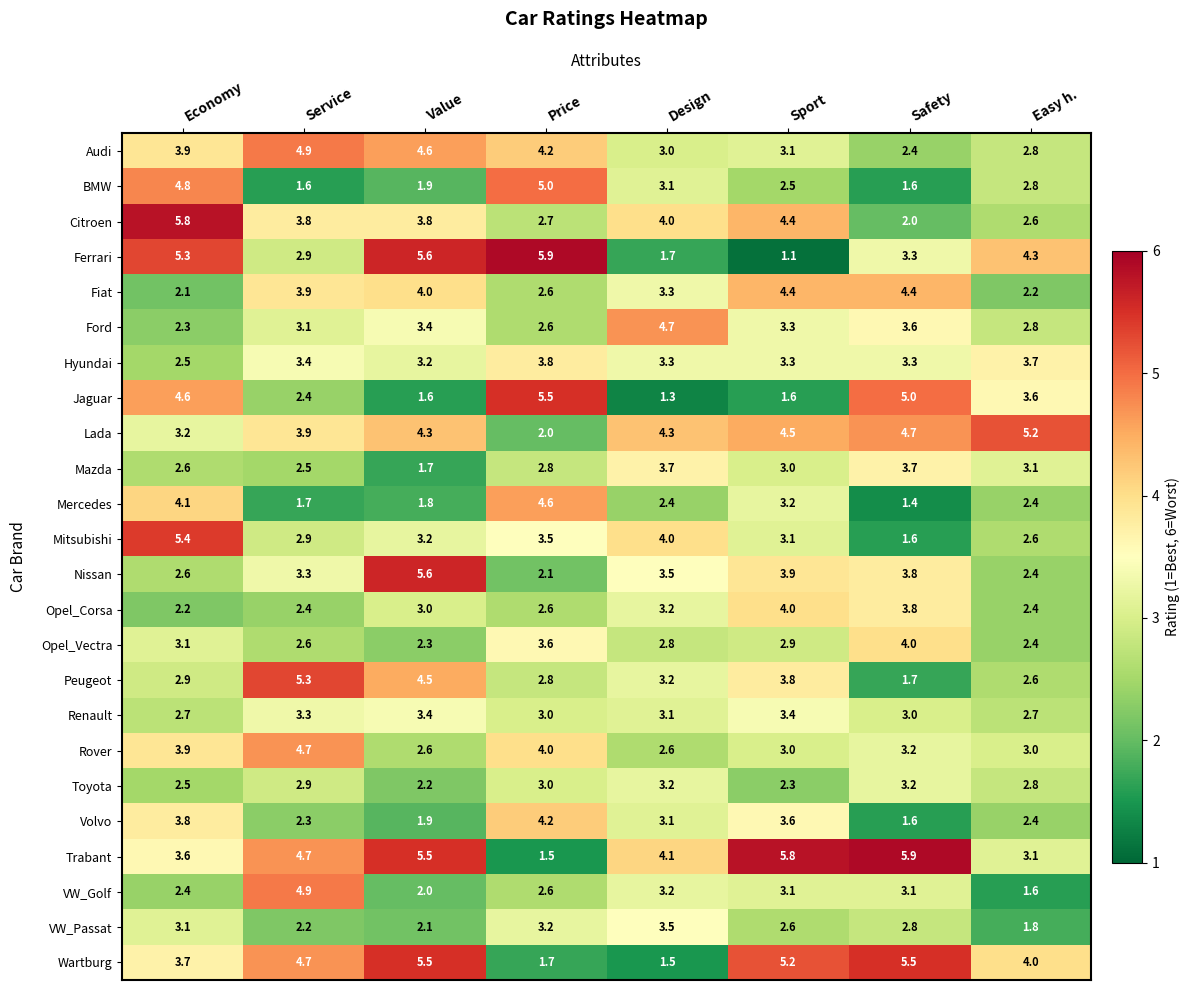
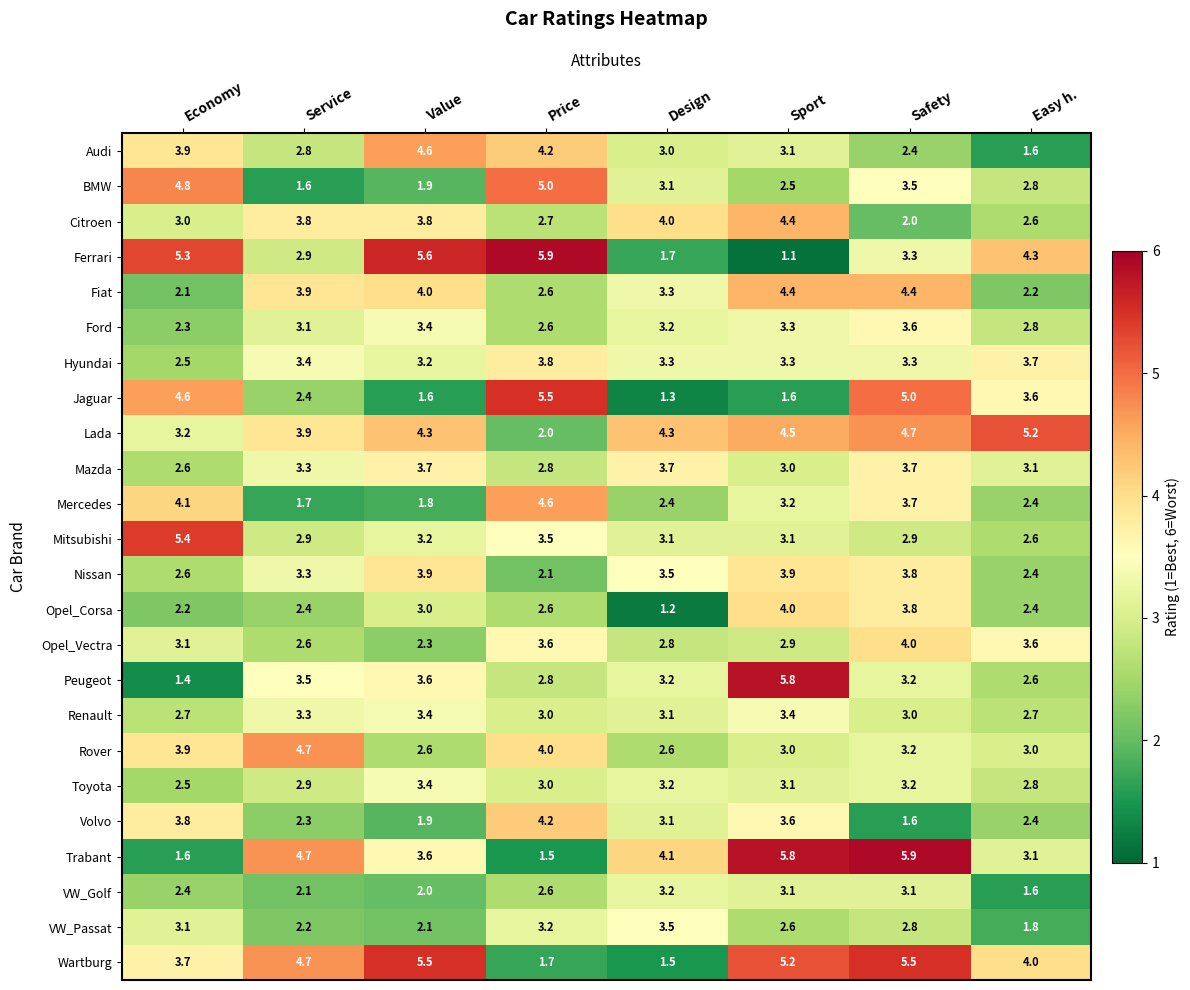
  {
    "Audi": {
      "Economy": 3.9,
-     "Service": 4.9,
+     "Service": 2.8,
      "Value": 4.6,
      "Price": 4.2,
      "Design": 3.0,
      "Sport": 3.1,
      "Safety": 2.4,
-     "Easy h.": 2.8
+     "Easy h.": 1.6
    },
    "BMW": {
      "Economy": 4.8,
      "Service": 1.6,
      "Value": 1.9,
      "Price": 5.0,
      "Design": 3.1,
      "Sport": 2.5,
-     "Safety": 1.6,
+     "Safety": 3.5,
      "Easy h.": 2.8
    },
    "Citroen": {
-     "Economy": 5.8,
+     "Economy": 3.0,
      "Service": 3.8,
      "Value": 3.8,
      "Price": 2.7,
      "Design": 4.0,
      "Sport": 4.4,
      "Safety": 2.0,
      "Easy h.": 2.6
    },
    "Ferrari": {
      "Economy": 5.3,
      "Service": 2.9,
      "Value": 5.6,
      "Price": 5.9,
      "Design": 1.7,
      "Sport": 1.1,
      "Safety": 3.3,
      "Easy h.": 4.3
    },
    "Fiat": {
      "Economy": 2.1,
      "Service": 3.9,
      "Value": 4.0,
      "Price": 2.6,
      "Design": 3.3,
      "Sport": 4.4,
      "Safety": 4.4,
      "Easy h.": 2.2
    },
    "Ford": {
      "Economy": 2.3,
      "Service": 3.1,
      "Value": 3.4,
      "Price": 2.6,
-     "Design": 4.7,
+     "Design": 3.2,
      "Sport": 3.3,
      "Safety": 3.6,
      "Easy h.": 2.8
    },
    "Hyundai": {
      "Economy": 2.5,
      "Service": 3.4,
      "Value": 3.2,
      "Price": 3.8,
      "Design": 3.3,
      "Sport": 3.3,
      "Safety": 3.3,
      "Easy h.": 3.7
    },
    "Jaguar": {
      "Economy": 4.6,
      "Service": 2.4,
      "Value": 1.6,
      "Price": 5.5,
      "Design": 1.3,
      "Sport": 1.6,
      "Safety": 5.0,
      "Easy h.": 3.6
    },
    "Lada": {
      "Economy": 3.2,
      "Service": 3.9,
      "Value": 4.3,
      "Price": 2.0,
      "Design": 4.3,
      "Sport": 4.5,
      "Safety": 4.7,
      "Easy h.": 5.2
    },
    "Mazda": {
      "Economy": 2.6,
-     "Service": 2.5,
-     "Value": 1.7,
+     "Service": 3.3,
+     "Value": 3.7,
      "Price": 2.8,
      "Design": 3.7,
      "Sport": 3.0,
      "Safety": 3.7,
      "Easy h.": 3.1
    },
    "Mercedes": {
      "Economy": 4.1,
      "Service": 1.7,
      "Value": 1.8,
      "Price": 4.6,
      "Design": 2.4,
      "Sport": 3.2,
-     "Safety": 1.4,
+     "Safety": 3.7,
      "Easy h.": 2.4
    },
    "Mitsubishi": {
      "Economy": 5.4,
      "Service": 2.9,
      "Value": 3.2,
      "Price": 3.5,
-     "Design": 4.0,
+     "Design": 3.1,
      "Sport": 3.1,
-     "Safety": 1.6,
+     "Safety": 2.9,
      "Easy h.": 2.6
    },
    "Nissan": {
      "Economy": 2.6,
      "Service": 3.3,
-     "Value": 5.6,
+     "Value": 3.9,
      "Price": 2.1,
      "Design": 3.5,
      "Sport": 3.9,
      "Safety": 3.8,
      "Easy h.": 2.4
    },
    "Opel_Corsa": {
      "Economy": 2.2,
      "Service": 2.4,
      "Value": 3.0,
      "Price": 2.6,
-     "Design": 3.2,
+     "Design": 1.2,
      "Sport": 4.0,
      "Safety": 3.8,
      "Easy h.": 2.4
    },
    "Opel_Vectra": {
      "Economy": 3.1,
      "Service": 2.6,
      "Value": 2.3,
      "Price": 3.6,
      "Design": 2.8,
      "Sport": 2.9,
      "Safety": 4.0,
-     "Easy h.": 2.4
+     "Easy h.": 3.6
    },
    "Peugeot": {
-     "Economy": 2.9,
-     "Service": 5.3,
-     "Value": 4.5,
+     "Economy": 1.4,
+     "Service": 3.5,
+     "Value": 3.6,
      "Price": 2.8,
      "Design": 3.2,
-     "Sport": 3.8,
-     "Safety": 1.7,
+     "Sport": 5.8,
+     "Safety": 3.2,
      "Easy h.": 2.6
    },
    "Renault": {
      "Economy": 2.7,
      "Service": 3.3,
      "Value": 3.4,
      "Price": 3.0,
      "Design": 3.1,
      "Sport": 3.4,
      "Safety": 3.0,
      "Easy h.": 2.7
    },
    "Rover": {
      "Economy": 3.9,
      "Service": 4.7,
      "Value": 2.6,
      "Price": 4.0,
      "Design": 2.6,
      "Sport": 3.0,
      "Safety": 3.2,
      "Easy h.": 3.0
    },
    "Toyota": {
      "Economy": 2.5,
      "Service": 2.9,
-     "Value": 2.2,
+     "Value": 3.4,
      "Price": 3.0,
      "Design": 3.2,
-     "Sport": 2.3,
+     "Sport": 3.1,
      "Safety": 3.2,
      "Easy h.": 2.8
    },
    "Volvo": {
      "Economy": 3.8,
      "Service": 2.3,
      "Value": 1.9,
      "Price": 4.2,
      "Design": 3.1,
      "Sport": 3.6,
      "Safety": 1.6,
      "Easy h.": 2.4
    },
    "Trabant": {
-     "Economy": 3.6,
+     "Economy": 1.6,
      "Service": 4.7,
-     "Value": 5.5,
+     "Value": 3.6,
      "Price": 1.5,
      "Design": 4.1,
      "Sport": 5.8,
      "Safety": 5.9,
      "Easy h.": 3.1
    },
    "VW_Golf": {
      "Economy": 2.4,
-     "Service": 4.9,
+     "Service": 2.1,
      "Value": 2.0,
      "Price": 2.6,
      "Design": 3.2,
      "Sport": 3.1,
      "Safety": 3.1,
      "Easy h.": 1.6
    },
    "VW_Passat": {
      "Economy": 3.1,
      "Service": 2.2,
      "Value": 2.1,
      "Price": 3.2,
      "Design": 3.5,
      "Sport": 2.6,
      "Safety": 2.8,
      "Easy h.": 1.8
    },
    "Wartburg": {
      "Economy": 3.7,
      "Service": 4.7,
      "Value": 5.5,
      "Price": 1.7,
      "Design": 1.5,
      "Sport": 5.2,
      "Safety": 5.5,
      "Easy h.": 4.0
    }
  }
